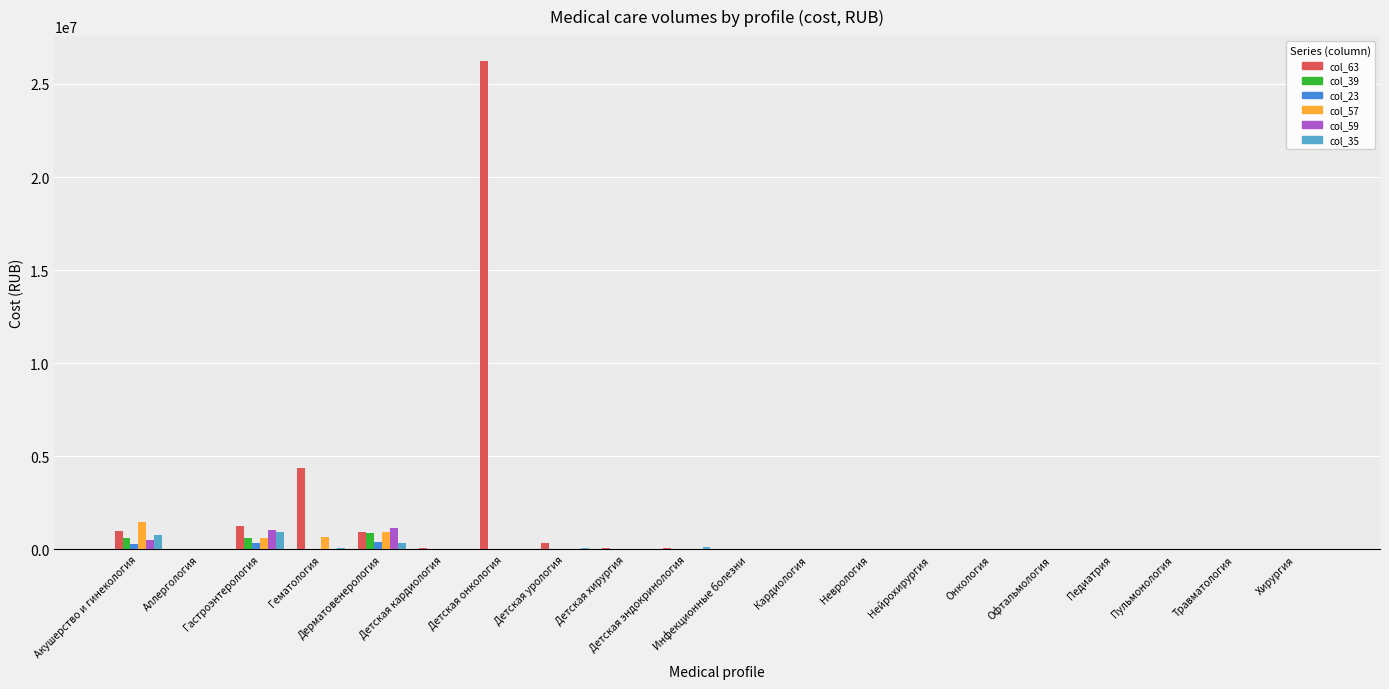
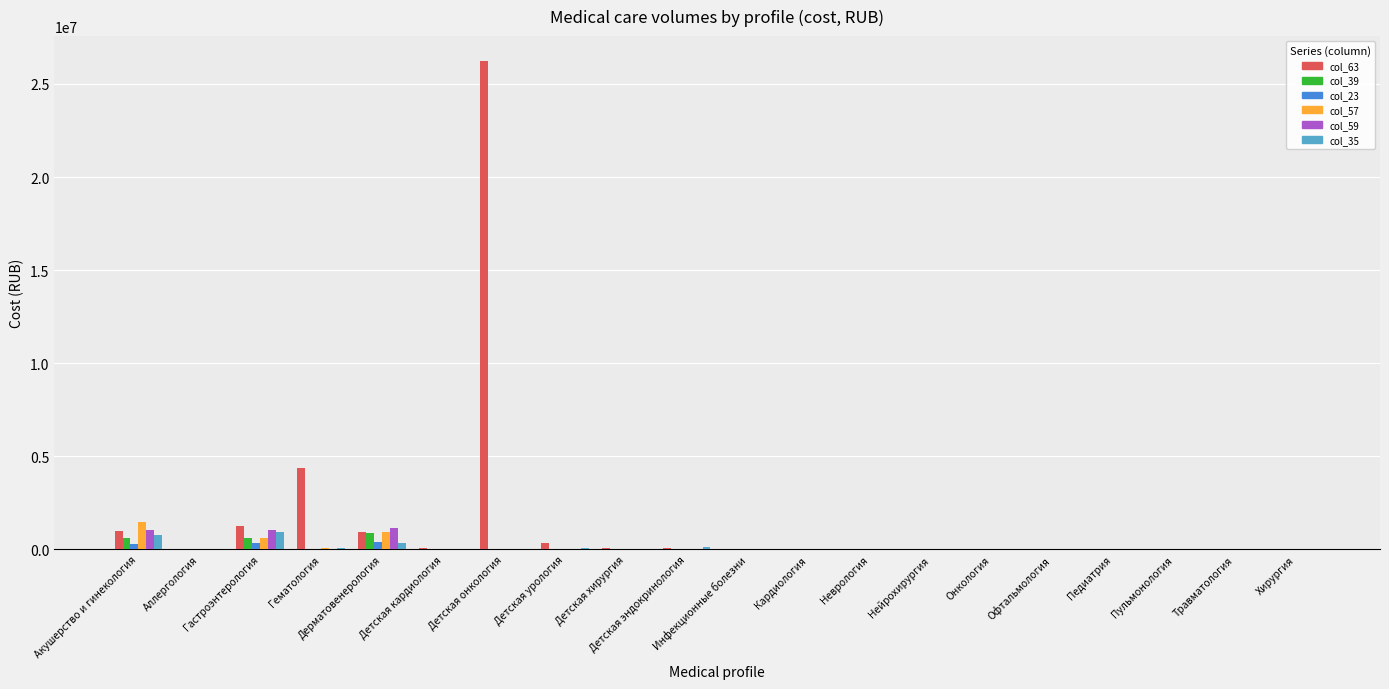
  {
    "col_63": {
      "Акушерство и гинекология": 1000000,
      "Аллергология": 0,
      "Гастроэнтерология": 1200000,
      "Гематология": 4400000,
      "Дерматовенерология": 1000000,
      "Детская онкология": 26300000,
      "Детская урология": 400000,
      "Инфекционные болезни": 0,
      "Кардиология": 0,
      "Неврология": 0,
      "Нейрохирургия": 0,
      "Онкология": 0,
      "Офтальмология": 0,
      "Педиатрия": 0,
      "Пульмонология": 0,
      "Травматология": 0,
      "Хирургия": 0
    },
    "col_39": {
      "Акушерство и гинекология": 600000,
      "Аллергология": 0,
      "Гастроэнтерология": 600000,
      "Гематология": 0,
      "Дерматовенерология": 900000,
      "Детская кардиология": 0,
      "Детская онкология": 0,
      "Детская урология": 0,
      "Детская хирургия": 0,
      "Детская эндокринология": 0,
      "Инфекционные болезни": 0,
      "Кардиология": 0,
      "Неврология": 0,
      "Нейрохирургия": 0,
      "Онкология": 0,
      "Офтальмология": 0,
      "Педиатрия": 0,
      "Пульмонология": 0,
      "Травматология": 0,
      "Хирургия": 0
    },
    "col_57": {
      "Акушерство и гинекология": 1500000,
      "Аллергология": 0,
      "Гастроэнтерология": 600000,
-     "Гематология": 700000,
+     "Гематология": 100000,
      "Дерматовенерология": 1000000,
      "Детская кардиология": 0,
      "Детская онкология": 0,
      "Детская урология": 0,
      "Детская хирургия": 0,
      "Инфекционные болезни": 0,
      "Кардиология": 0,
      "Неврология": 0,
      "Нейрохирургия": 0,
      "Онкология": 0,
      "Офтальмология": 0,
      "Педиатрия": 0,
      "Пульмонология": 0,
      "Травматология": 0,
      "Хирургия": 0
    },
    "col_59": {
-     "Акушерство и гинекология": 500000,
+     "Акушерство и гинекология": 1000000,
      "Аллергология": 0,
      "Гастроэнтерология": 1000000,
      "Дерматовенерология": 1200000,
      "Детская кардиология": 0,
      "Детская онкология": 0,
      "Детская урология": 0,
      "Детская хирургия": 0,
      "Детская эндокринология": 0,
      "Инфекционные болезни": 0,
      "Кардиология": 0,
      "Неврология": 0,
      "Нейрохирургия": 0,
      "Онкология": 0,
      "Офтальмология": 0,
      "Педиатрия": 0,
      "Пульмонология": 0,
      "Травматология": 0,
      "Хирургия": 0
    }
  }
